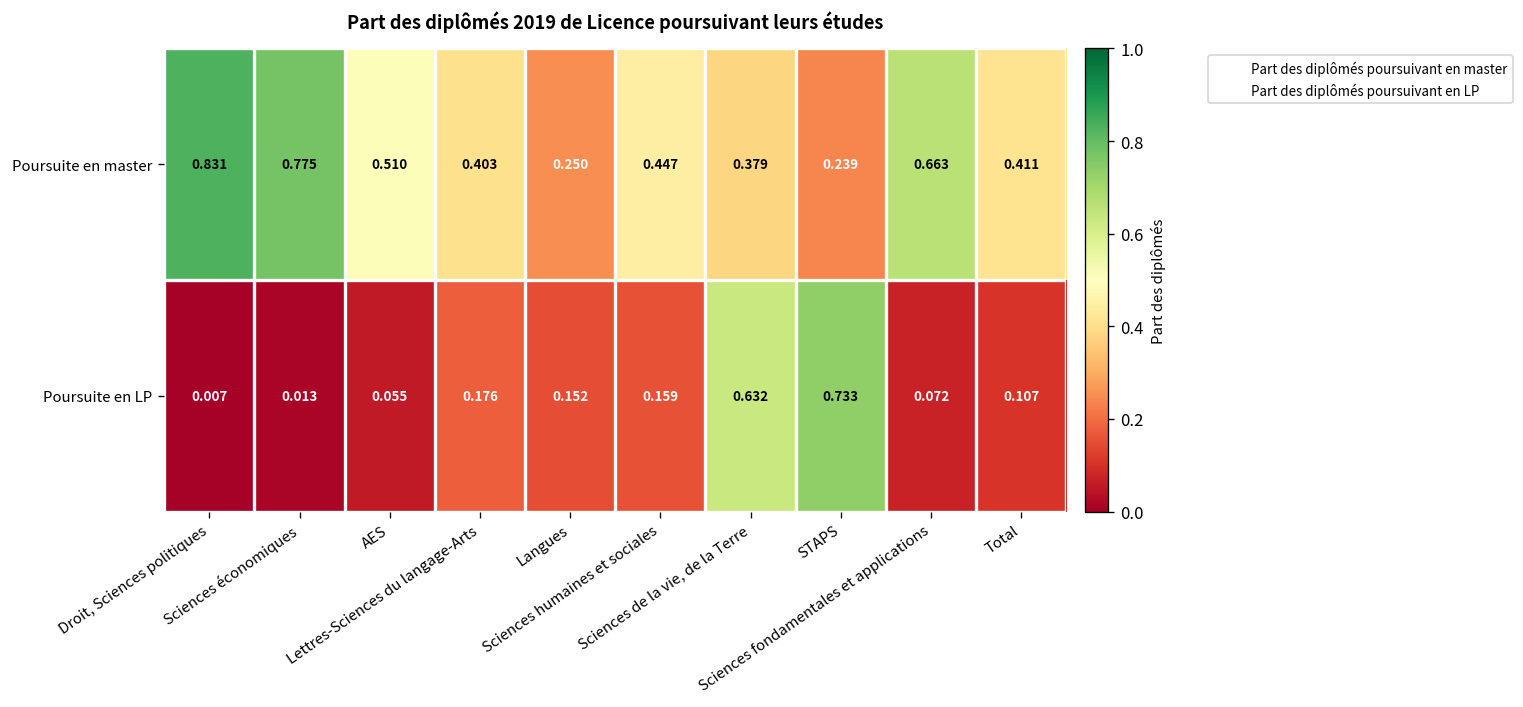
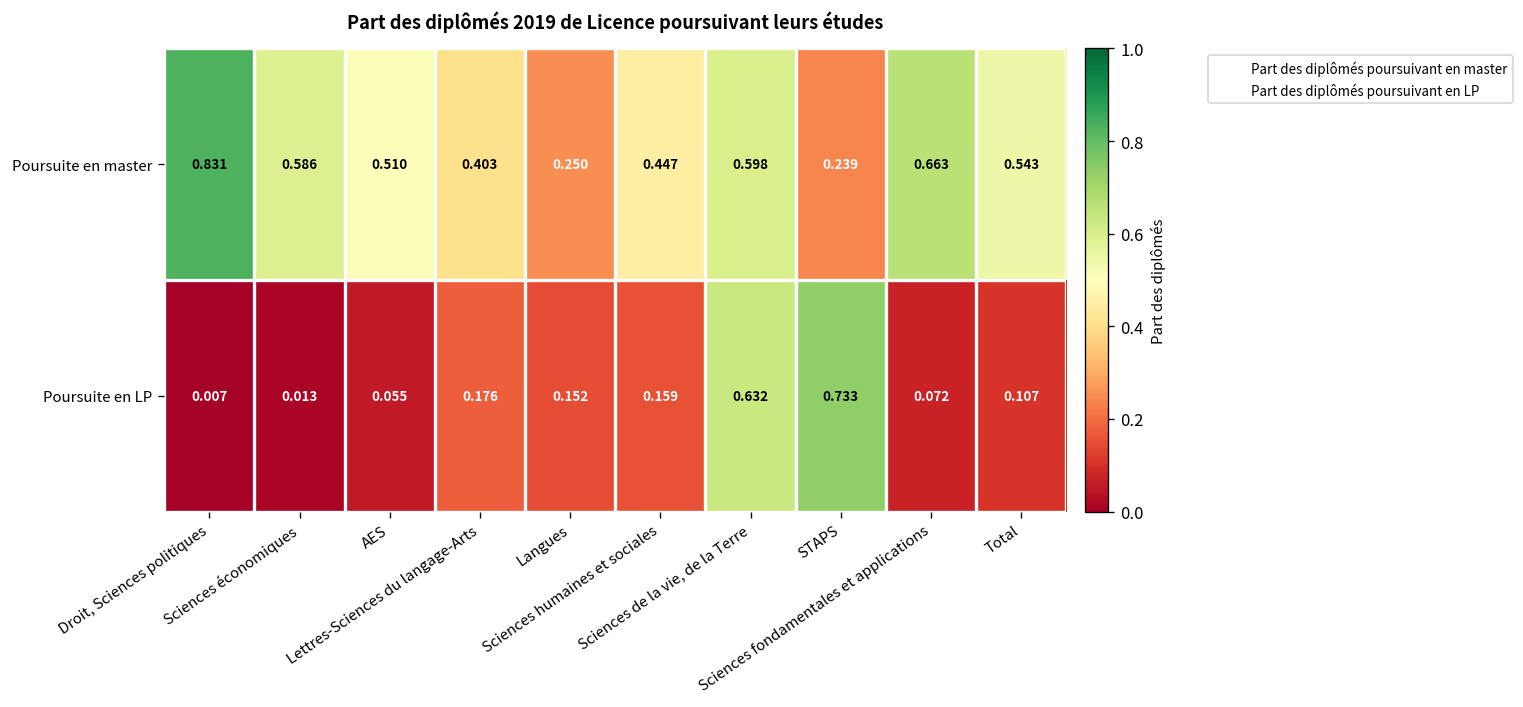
  {
    "Poursuite en master": {
      "Droit, Sciences politiques": 0.831,
-     "Sciences économiques": 0.775,
+     "Sciences économiques": 0.586,
      "AES": 0.510,
      "Lettres-Sciences du langage-Arts": 0.403,
      "Langues": 0.250,
      "Sciences humaines et sociales": 0.447,
-     "Sciences de la vie, de la Terre": 0.379,
+     "Sciences de la vie, de la Terre": 0.598,
      "STAPS": 0.239,
      "Sciences fondamentales et applications": 0.663,
-     "Total": 0.411
+     "Total": 0.543
    },
    "Poursuite en LP": {
      "Droit, Sciences politiques": 0.007,
      "Sciences économiques": 0.013,
      "AES": 0.055,
      "Lettres-Sciences du langage-Arts": 0.176,
      "Langues": 0.152,
      "Sciences humaines et sociales": 0.159,
      "Sciences de la vie, de la Terre": 0.632,
      "STAPS": 0.733,
      "Sciences fondamentales et applications": 0.072,
      "Total": 0.107
    }
  }
